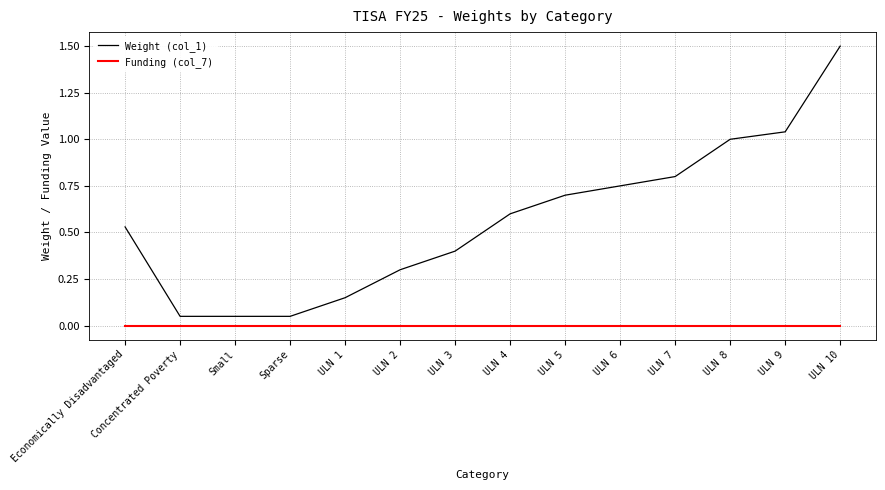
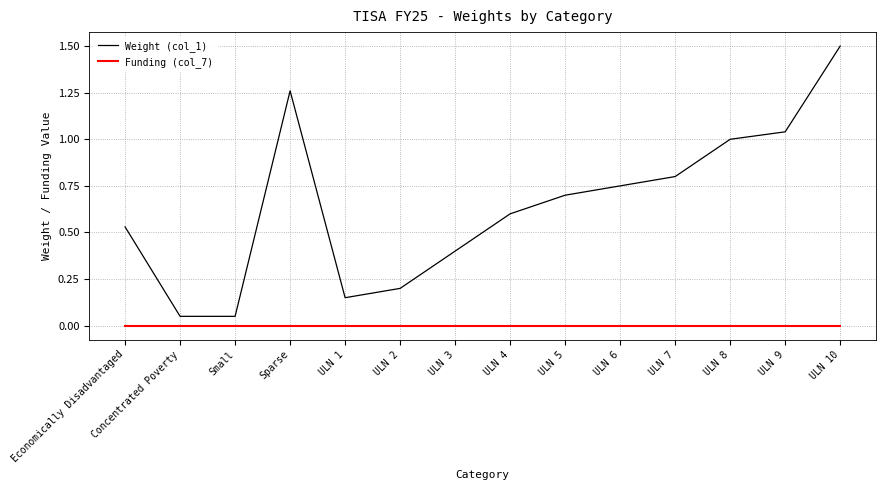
  {
    "Weight (col_1)": {
      "Economically Disadvantaged": 0.53,
      "Concentrated Poverty": 0.05,
      "Small": 0.05,
-     "Sparse": 0.05,
+     "Sparse": 1.26,
      "ULN 1": 0.15,
-     "ULN 2": 0.3,
+     "ULN 2": 0.2,
      "ULN 3": 0.40,
      "ULN 4": 0.60,
      "ULN 5": 0.70,
      "ULN 6": 0.75,
      "ULN 7": 0.80,
      "ULN 8": 1.00,
      "ULN 9": 1.04,
      "ULN 10": 1.50
    },
    "Funding (col_7)": {
      "Economically Disadvantaged": 0.00,
      "Concentrated Poverty": 0.00,
      "Small": 0.00,
      "Sparse": 0.00,
      "ULN 1": 0.00,
      "ULN 2": 0.00,
      "ULN 3": 0.00,
      "ULN 4": 0.00,
      "ULN 5": 0.00,
      "ULN 6": 0.00,
      "ULN 7": 0.00,
      "ULN 8": 0.00,
      "ULN 9": 0.00,
      "ULN 10": 0.00
    }
  }
